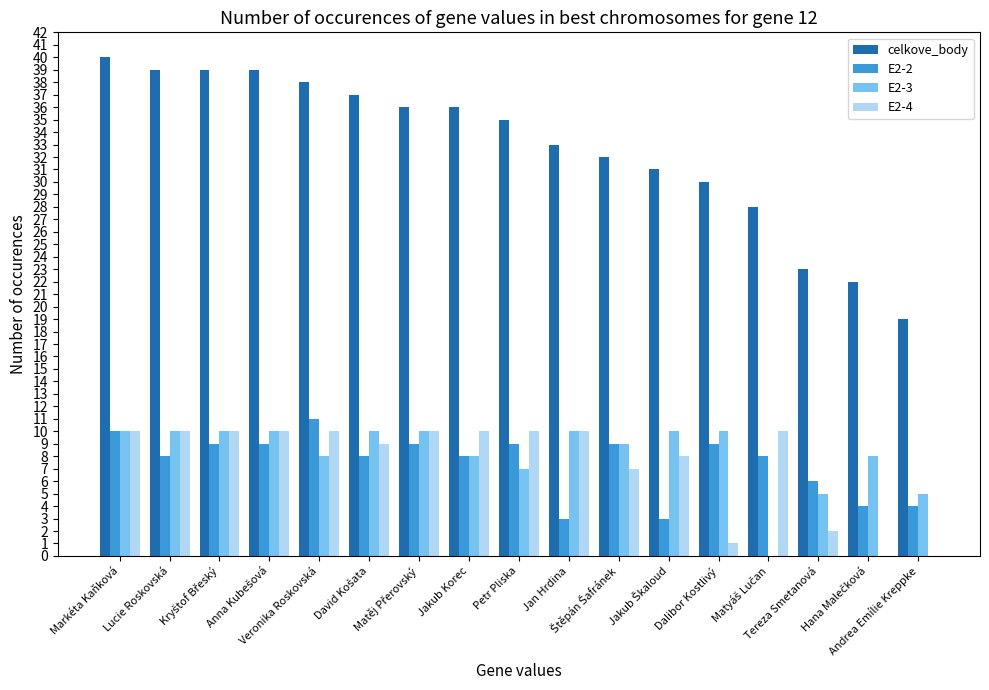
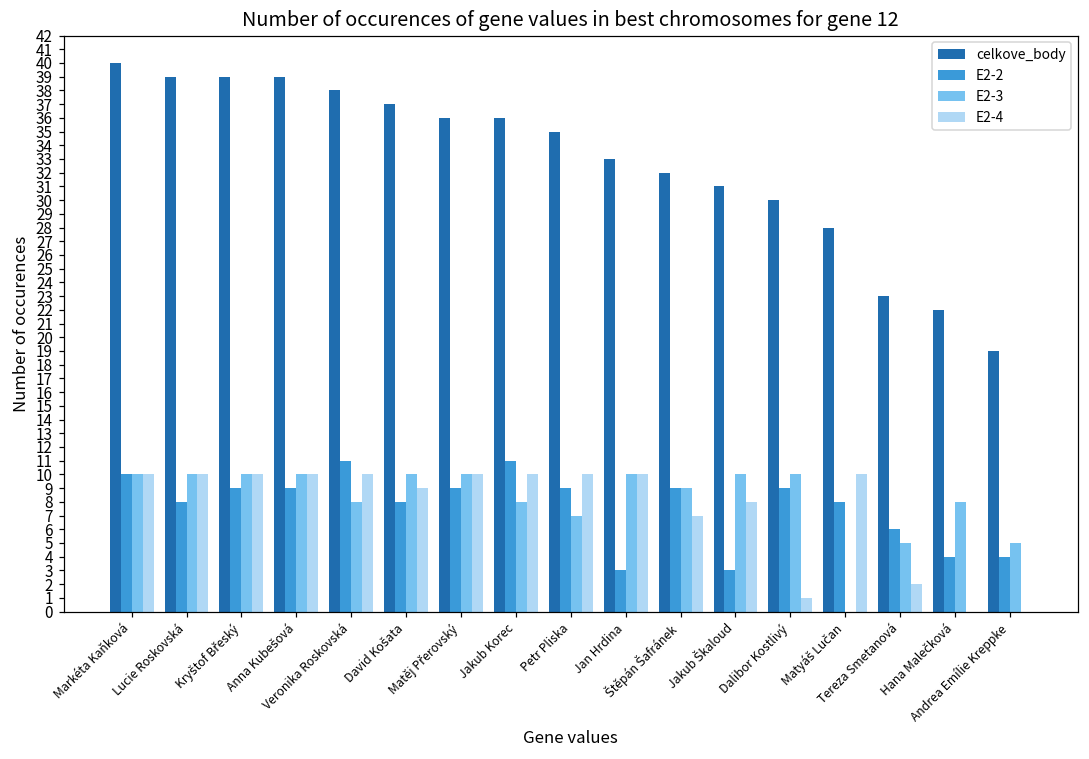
  {
    "celkove_body": {
      "Markéta Kaňková": 40,
      "Lucie Roskovská": 39,
      "Kryštof Břeský": 39,
      "Anna Kubešová": 39,
      "Veronika Roskovská": 38,
      "David Košata": 37,
      "Matěj Přerovský": 36,
      "Jakub Korec": 36,
      "Petr Pliska": 35,
      "Jan Hrdina": 33,
      "Štěpán Šafránek": 32,
      "Jakub Škaloud": 31,
      "Dalibor Kostlivý": 30,
      "Matyáš Lučan": 28,
      "Tereza Smetanová": 23,
      "Hana Malečková": 22,
      "Andrea Emílie Kreppke": 19
    },
    "E2-2": {
      "Markéta Kaňková": 10,
      "Lucie Roskovská": 8,
      "Kryštof Břeský": 9,
      "Anna Kubešová": 9,
      "Veronika Roskovská": 11,
      "David Košata": 8,
      "Matěj Přerovský": 9,
-     "Jakub Korec": 8,
+     "Jakub Korec": 11,
      "Petr Pliska": 9,
      "Jan Hrdina": 3,
      "Štěpán Šafránek": 9,
      "Jakub Škaloud": 3,
      "Dalibor Kostlivý": 9,
      "Matyáš Lučan": 8,
      "Tereza Smetanová": 6,
      "Hana Malečková": 4,
      "Andrea Emílie Kreppke": 4
    },
    "E2-3": {
      "Markéta Kaňková": 10,
      "Lucie Roskovská": 10,
      "Kryštof Břeský": 10,
      "Anna Kubešová": 10,
      "Veronika Roskovská": 8,
      "David Košata": 10,
      "Matěj Přerovský": 10,
      "Jakub Korec": 8,
      "Petr Pliska": 7,
      "Jan Hrdina": 10,
      "Štěpán Šafránek": 9,
      "Jakub Škaloud": 10,
      "Dalibor Kostlivý": 10,
      "Matyáš Lučan": 0,
      "Tereza Smetanová": 5,
      "Hana Malečková": 8,
      "Andrea Emílie Kreppke": 5
    },
    "E2-4": {
      "Markéta Kaňková": 10,
      "Lucie Roskovská": 10,
      "Kryštof Břeský": 10,
      "Anna Kubešová": 10,
      "Veronika Roskovská": 10,
      "David Košata": 9,
      "Matěj Přerovský": 10,
      "Jakub Korec": 10,
      "Petr Pliska": 10,
      "Jan Hrdina": 10,
      "Štěpán Šafránek": 7,
      "Jakub Škaloud": 8,
      "Dalibor Kostlivý": 1,
      "Matyáš Lučan": 10,
      "Tereza Smetanová": 2,
      "Hana Malečková": 0,
      "Andrea Emílie Kreppke": 0
    }
  }
